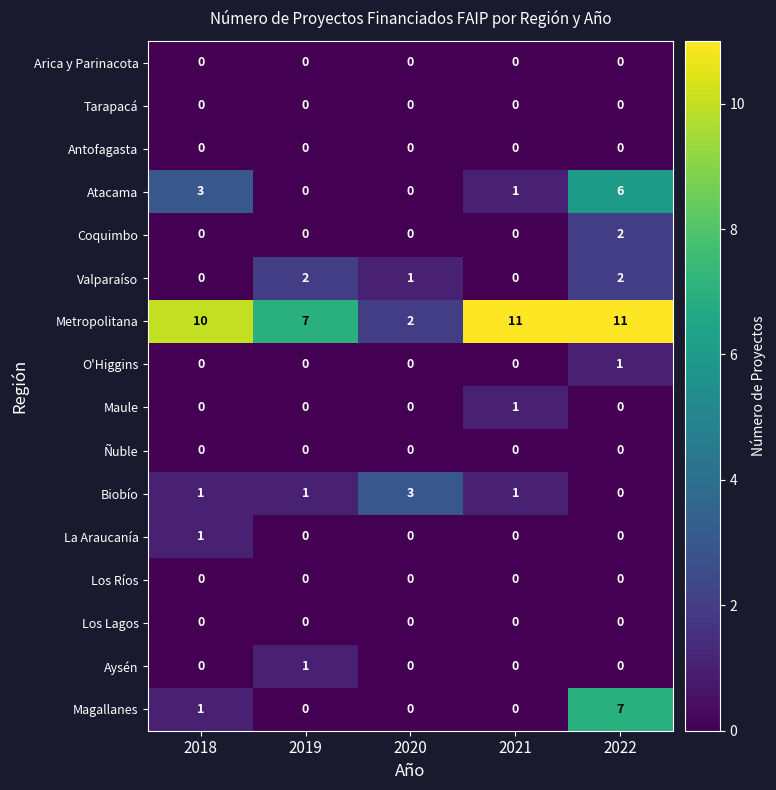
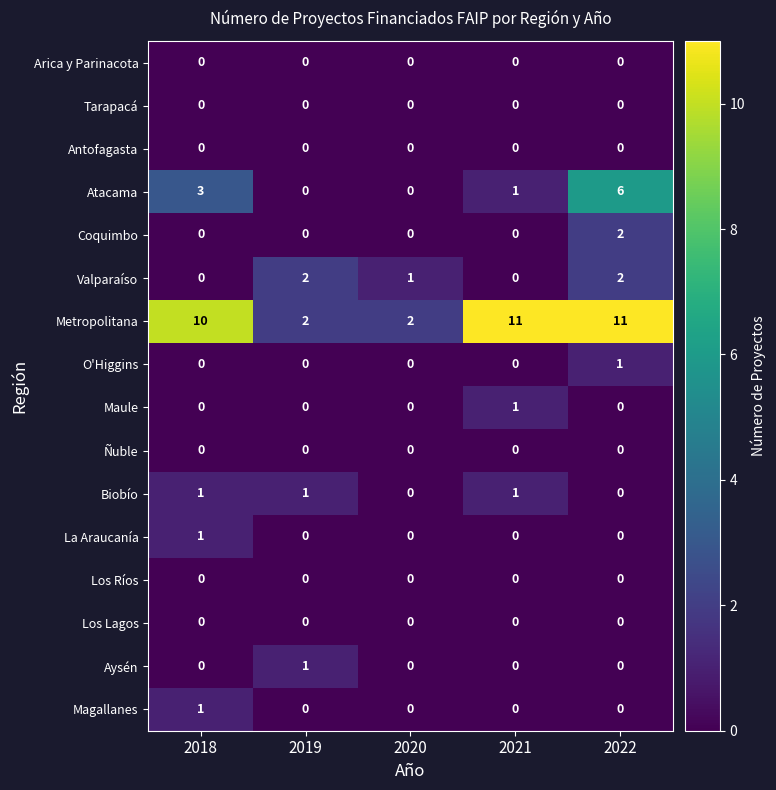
  {
    "Arica y Parinacota": {
      "2018": 0,
      "2019": 0,
      "2020": 0,
      "2021": 0,
      "2022": 0
    },
    "Tarapacá": {
      "2018": 0,
      "2019": 0,
      "2020": 0,
      "2021": 0,
      "2022": 0
    },
    "Antofagasta": {
      "2018": 0,
      "2019": 0,
      "2020": 0,
      "2021": 0,
      "2022": 0
    },
    "Atacama": {
      "2018": 3,
      "2019": 0,
      "2020": 0,
      "2021": 1,
      "2022": 6
    },
    "Coquimbo": {
      "2018": 0,
      "2019": 0,
      "2020": 0,
      "2021": 0,
      "2022": 2
    },
    "Valparaíso": {
      "2018": 0,
      "2019": 2,
      "2020": 1,
      "2021": 0,
      "2022": 2
    },
    "Metropolitana": {
      "2018": 10,
-     "2019": 7,
+     "2019": 2,
      "2020": 2,
      "2021": 11,
      "2022": 11
    },
    "O'Higgins": {
      "2018": 0,
      "2019": 0,
      "2020": 0,
      "2021": 0,
      "2022": 1
    },
    "Maule": {
      "2018": 0,
      "2019": 0,
      "2020": 0,
      "2021": 1,
      "2022": 0
    },
    "Ñuble": {
      "2018": 0,
      "2019": 0,
      "2020": 0,
      "2021": 0,
      "2022": 0
    },
    "Biobío": {
      "2018": 1,
      "2019": 1,
-     "2020": 3,
+     "2020": 0,
      "2021": 1,
      "2022": 0
    },
    "La Araucanía": {
      "2018": 1,
      "2019": 0,
      "2020": 0,
      "2021": 0,
      "2022": 0
    },
    "Los Ríos": {
      "2018": 0,
      "2019": 0,
      "2020": 0,
      "2021": 0,
      "2022": 0
    },
    "Los Lagos": {
      "2018": 0,
      "2019": 0,
      "2020": 0,
      "2021": 0,
      "2022": 0
    },
    "Aysén": {
      "2018": 0,
      "2019": 1,
      "2020": 0,
      "2021": 0,
      "2022": 0
    },
    "Magallanes": {
      "2018": 1,
      "2019": 0,
      "2020": 0,
      "2021": 0,
-     "2022": 7
+     "2022": 0
    }
  }
